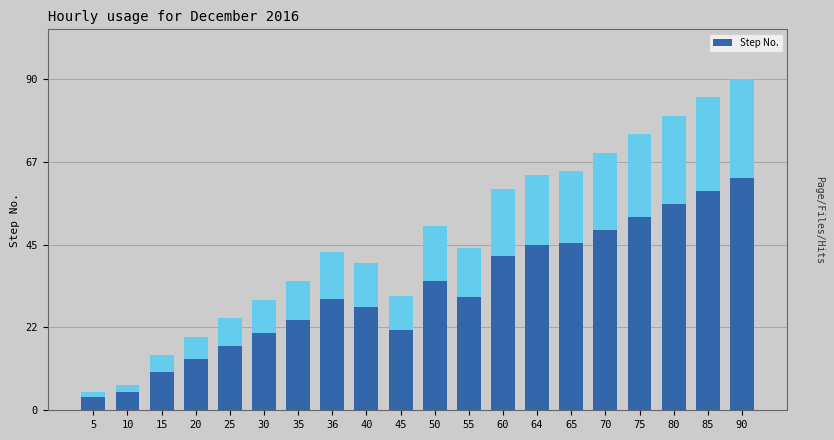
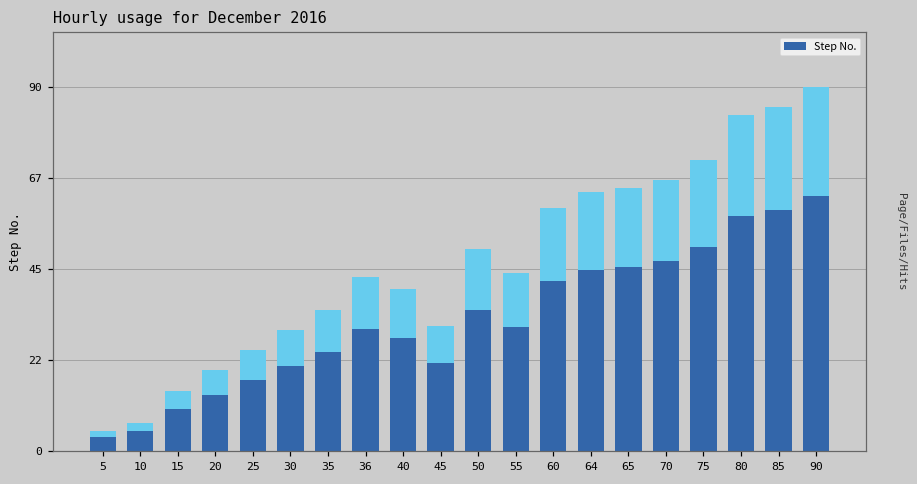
  {
    "5": 5,
    "10": 7,
    "15": 15,
    "20": 20,
    "25": 25,
    "30": 30,
    "35": 35,
    "36": 43,
    "40": 40,
    "45": 31,
    "50": 50,
    "55": 44,
    "60": 60,
    "64": 64,
    "65": 65,
-   "70": 70,
-   "75": 75,
-   "80": 80,
+   "70": 67,
+   "75": 72,
+   "80": 83,
    "85": 85,
    "90": 90
  }
